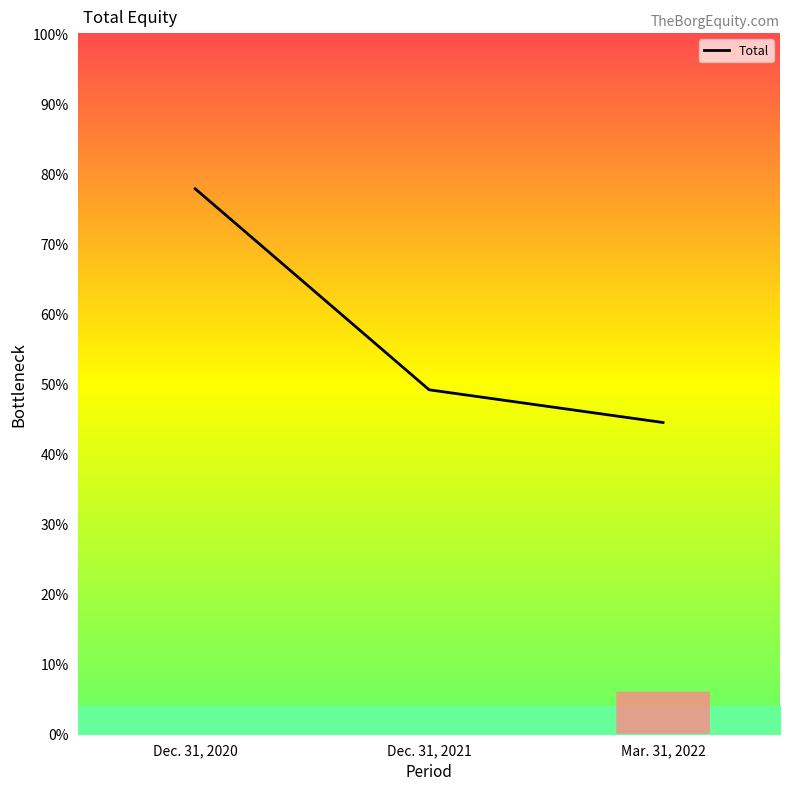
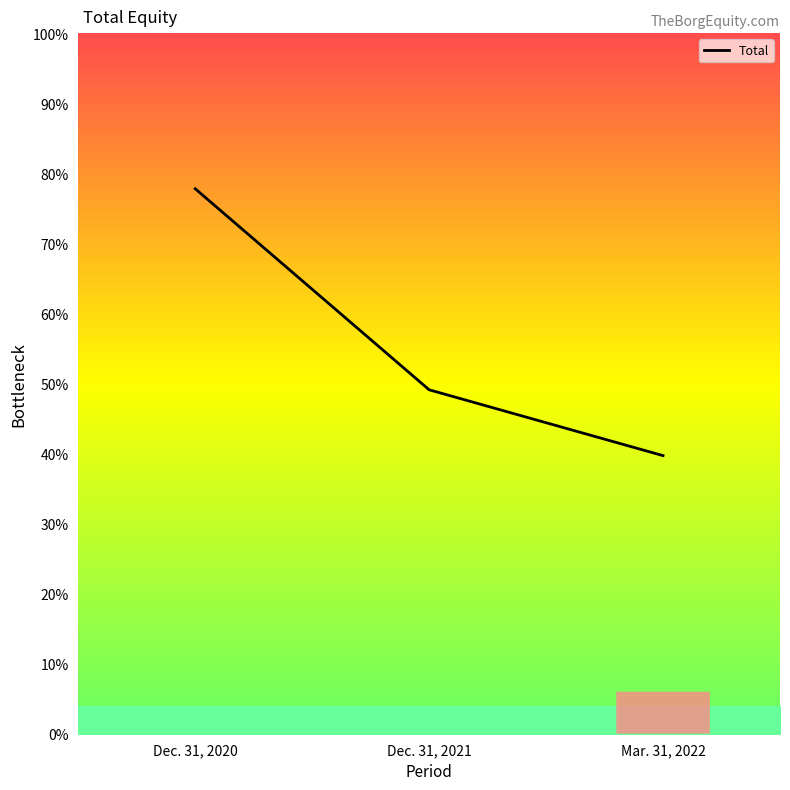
  {
    "Total": {
      "Dec. 31, 2020": "78%",
      "Dec. 31, 2021": "49%",
-     "Mar. 31, 2022": "44%"
+     "Mar. 31, 2022": "40%"
    }
  }
